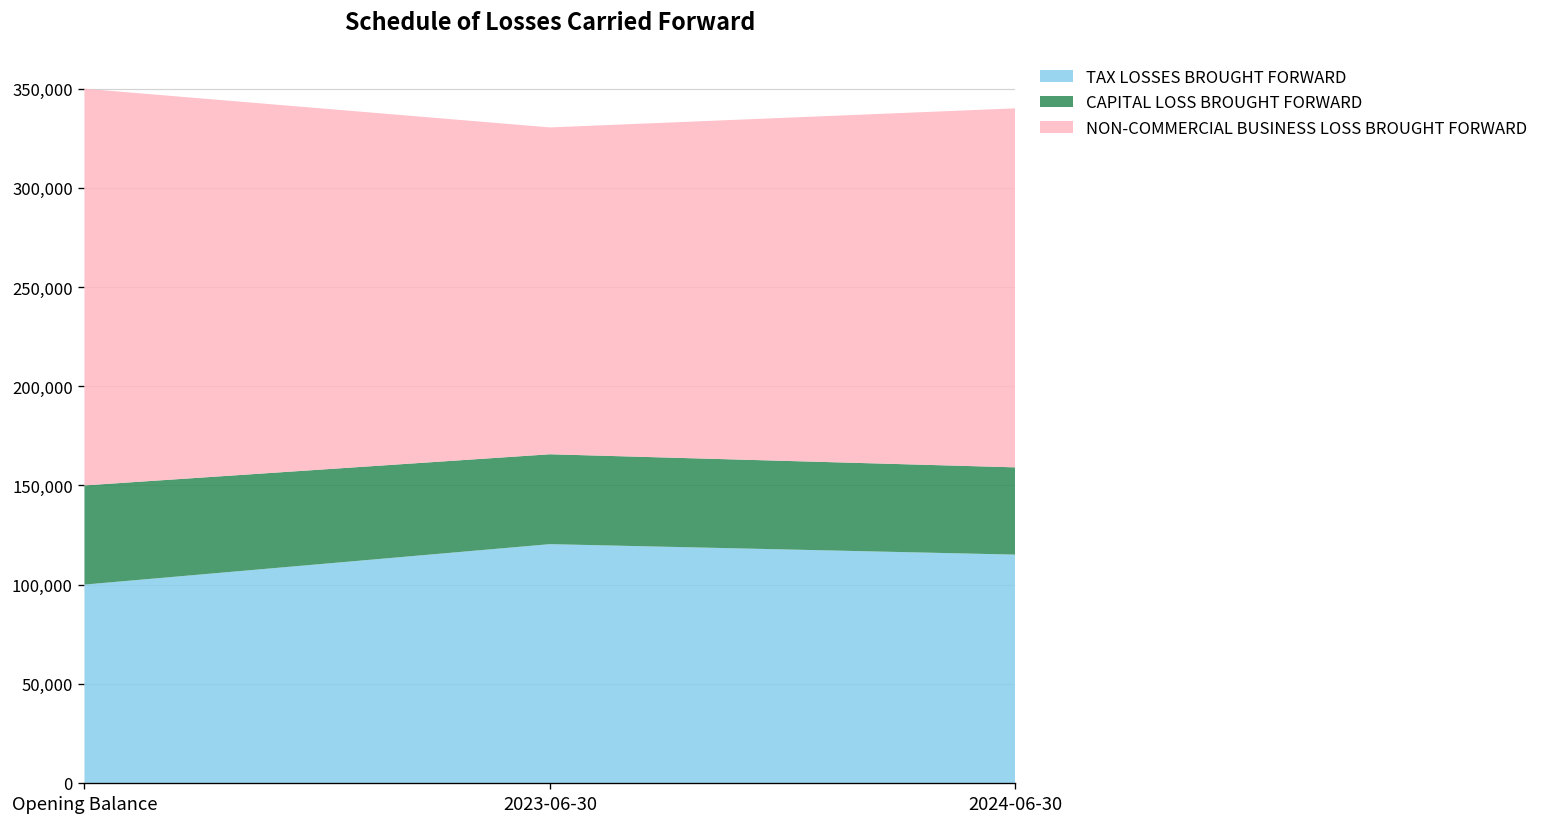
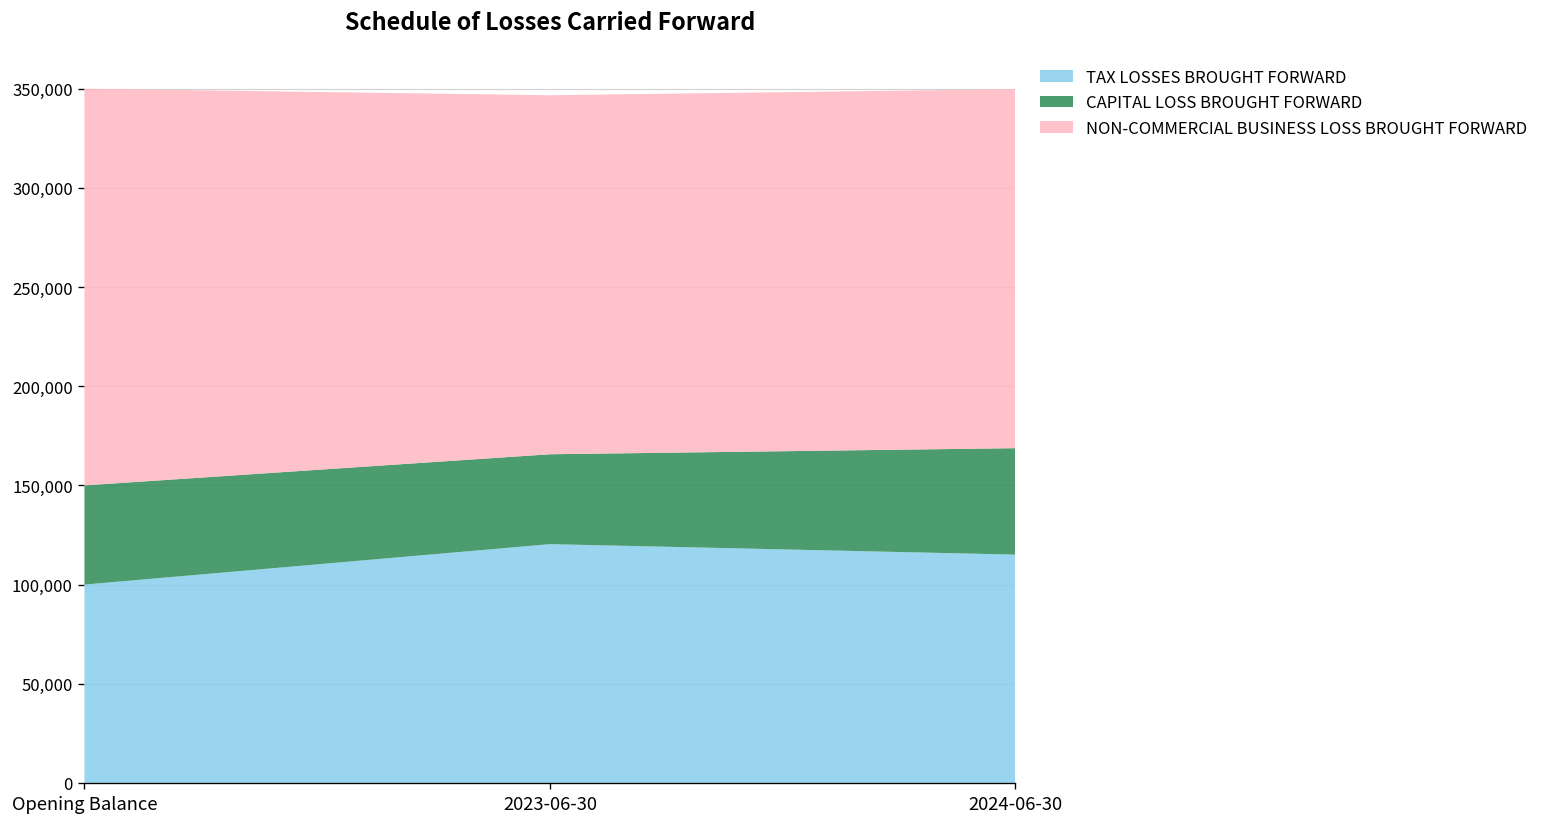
  {
    "TAX LOSSES BROUGHT FORWARD": {
      "Opening Balance": "100,000",
      "2023-06-30": "120,000",
      "2024-06-30": "115,000"
    },
    "CAPITAL LOSS BROUGHT FORWARD": {
      "Opening Balance": "50,000",
      "2023-06-30": "45,000",
-     "2024-06-30": "44,000"
+     "2024-06-30": "54,000"
    },
    "NON-COMMERCIAL BUSINESS LOSS BROUGHT FORWARD": {
      "Opening Balance": "200,000",
-     "2023-06-30": "165,000",
+     "2023-06-30": "181,000",
      "2024-06-30": "181,000"
    }
  }
